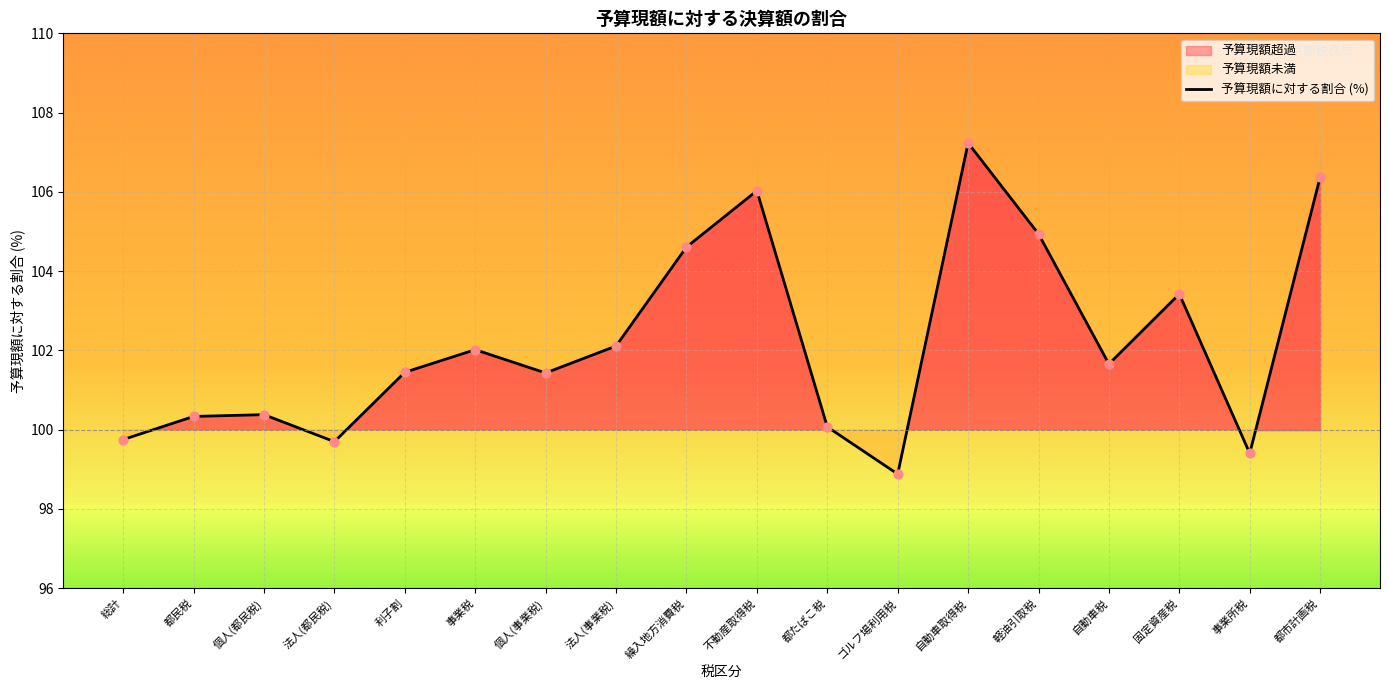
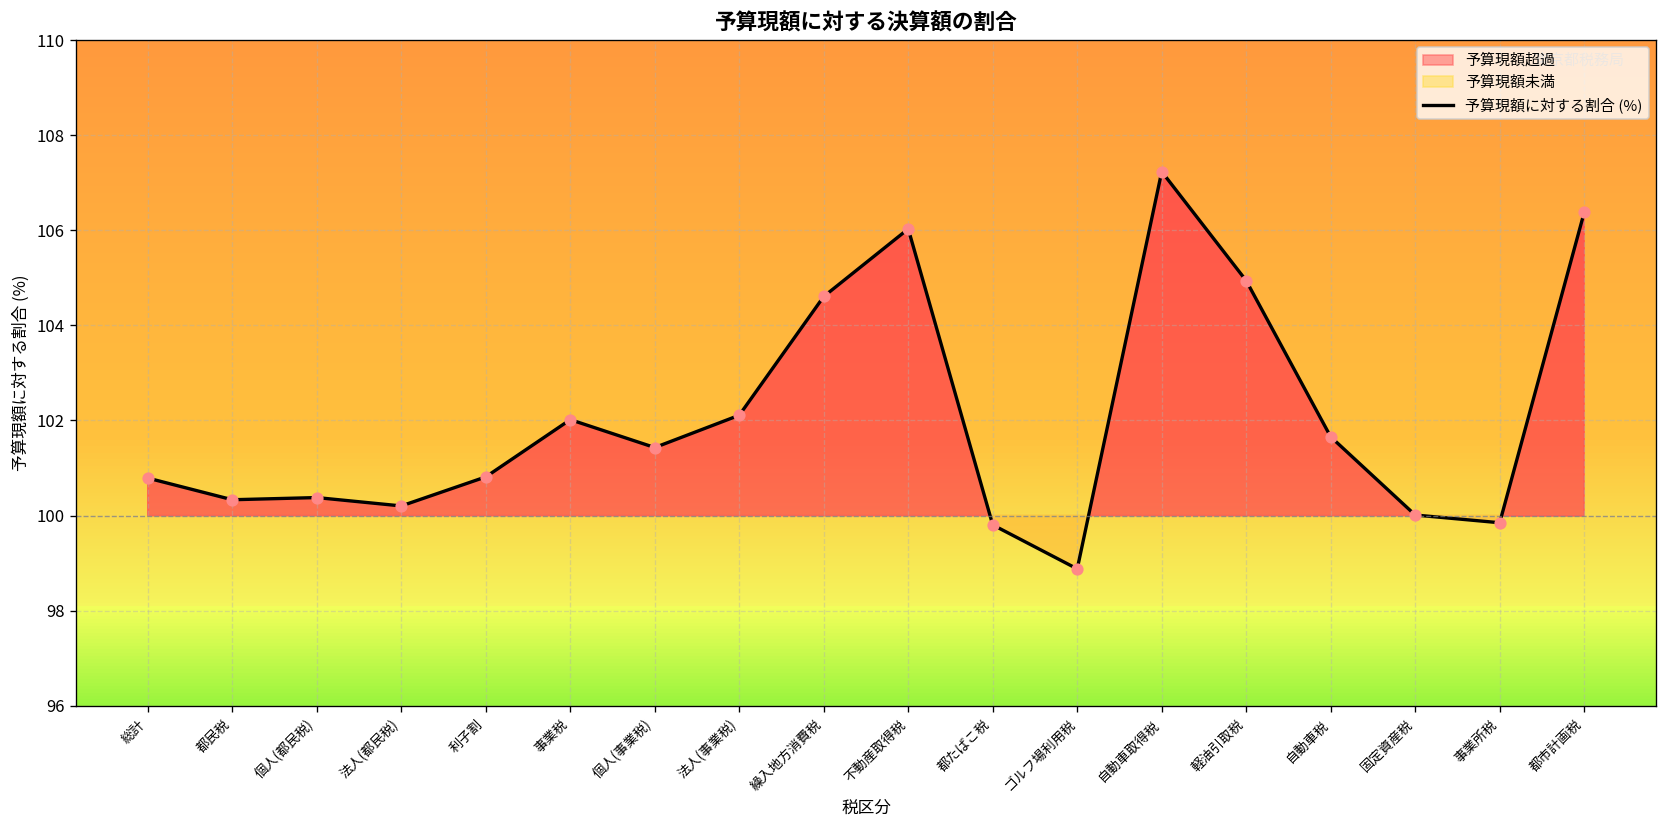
  {
-   "総計": 99.8,
+   "総計": 100.8,
    "都民税": 100.3,
    "個人(都民税)": 100.4,
-   "法人(都民税)": 99.7,
-   "利子割": 101.4,
+   "法人(都民税)": 100.2,
+   "利子割": 100.8,
    "事業税": 102.0,
    "個人(事業税)": 101.4,
    "法人(事業税)": 102.1,
    "繰入地方消費税": 104.6,
    "不動産取得税": 106.0,
-   "都たばこ税": 100.1,
+   "都たばこ税": 99.8,
    "ゴルフ場利用税": 98.9,
    "自動車取得税": 107.2,
    "軽油引取税": 104.9,
    "自動車税": 101.7,
-   "固定資産税": 103.4,
-   "事業所税": 99.4,
+   "固定資産税": 100.0,
+   "事業所税": 99.8,
    "都市計画税": 106.4
  }
